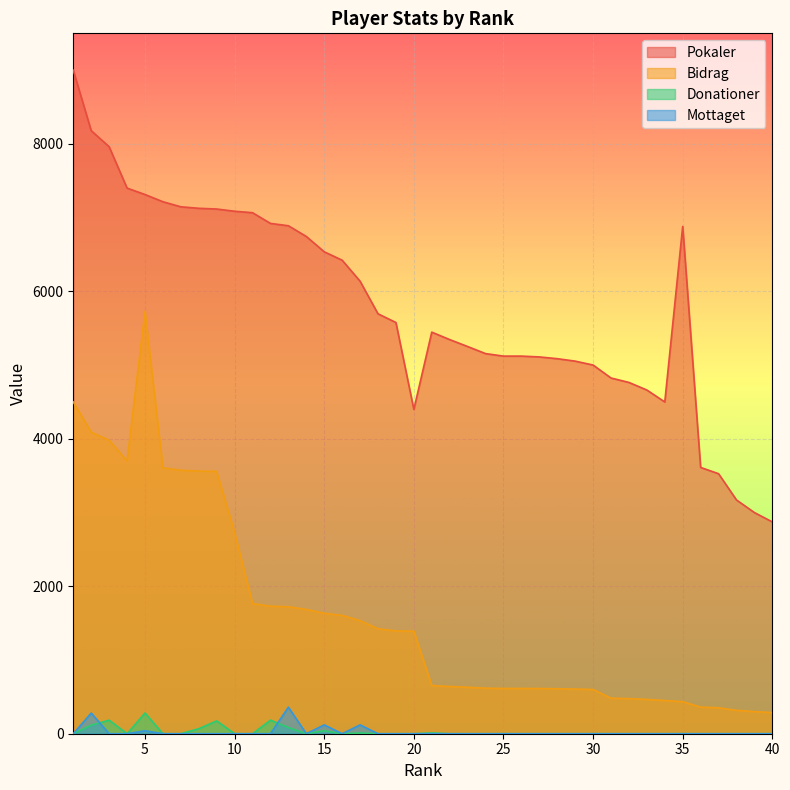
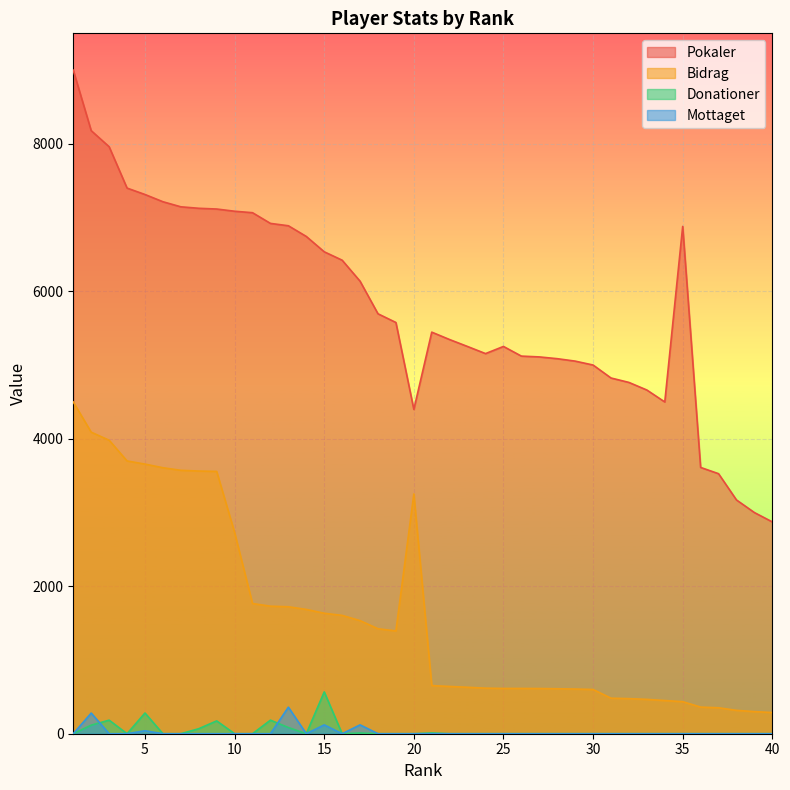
  {
    "Pokaler": {
      "5": 7300,
      "10": 7100,
      "15": 6500,
      "20": 4400,
-     "25": 5100,
+     "25": 5300,
      "30": 5000,
      "35": 6900,
      "40": 2900
    },
    "Bidrag": {
-     "5": 5700,
+     "5": 3700,
      "10": 2700,
      "15": 1600,
-     "20": 1400,
+     "20": 3300,
      "25": 600,
      "30": 600,
      "35": 400,
      "40": 300
    },
    "Donationer": {
      "5": 300,
-     "15": 0
+     "15": 600
    },
    "Mottaget": {
      "5": 0,
      "15": 100
    }
  }
